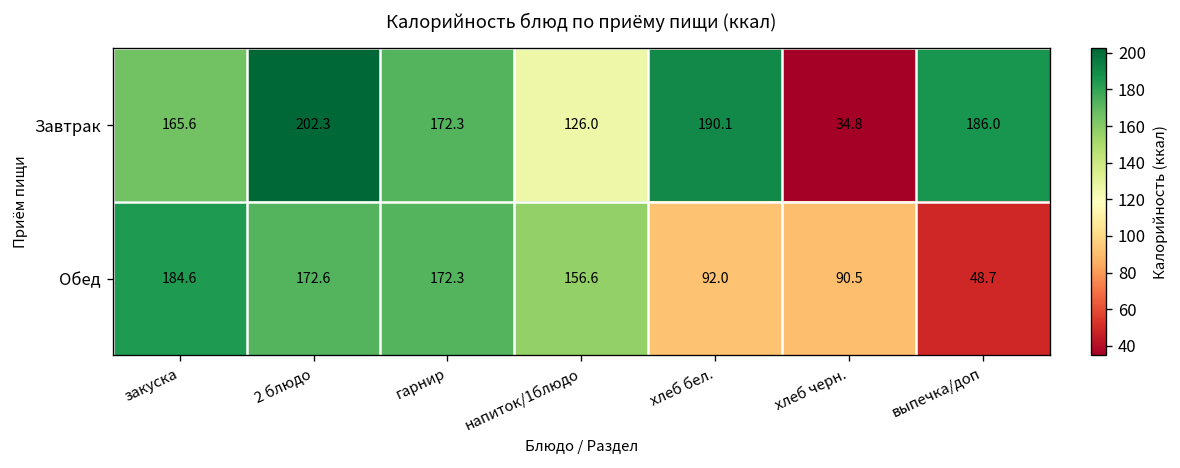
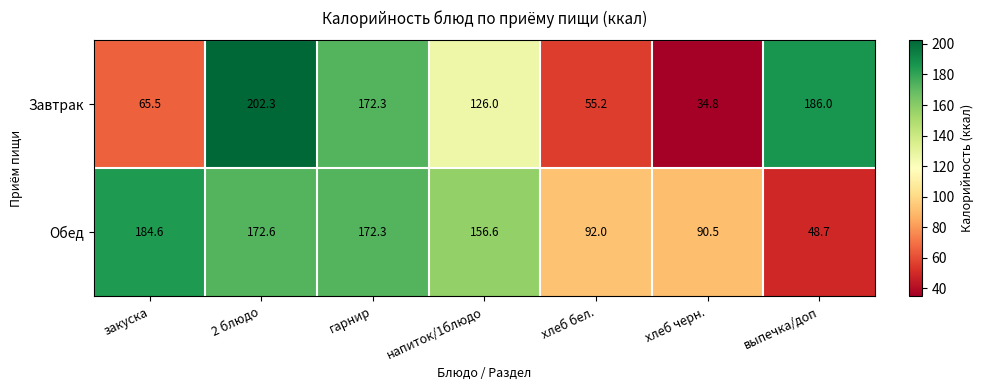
  {
    "Завтрак": {
-     "закуска": 165.6,
+     "закуска": 65.5,
      "2 блюдо": 202.3,
      "гарнир": 172.3,
      "напиток/1блюдо": 126.0,
-     "хлеб бел.": 190.1,
+     "хлеб бел.": 55.2,
      "хлеб черн.": 34.8,
      "выпечка/доп": 186.0
    },
    "Обед": {
      "закуска": 184.6,
      "2 блюдо": 172.6,
      "гарнир": 172.3,
      "напиток/1блюдо": 156.6,
      "хлеб бел.": 92.0,
      "хлеб черн.": 90.5,
      "выпечка/доп": 48.7
    }
  }
